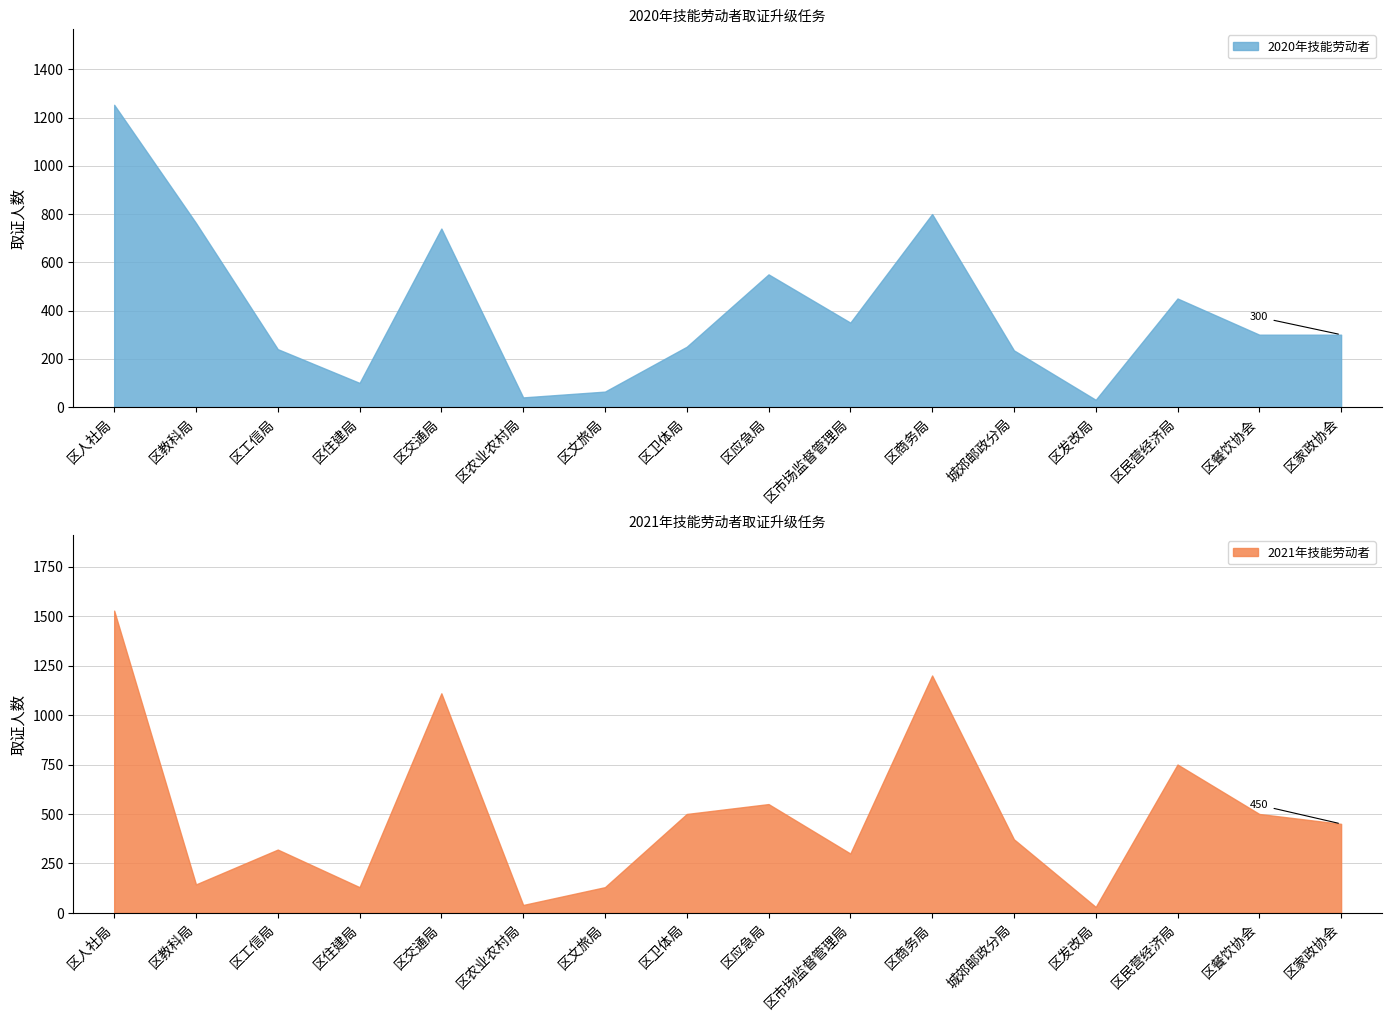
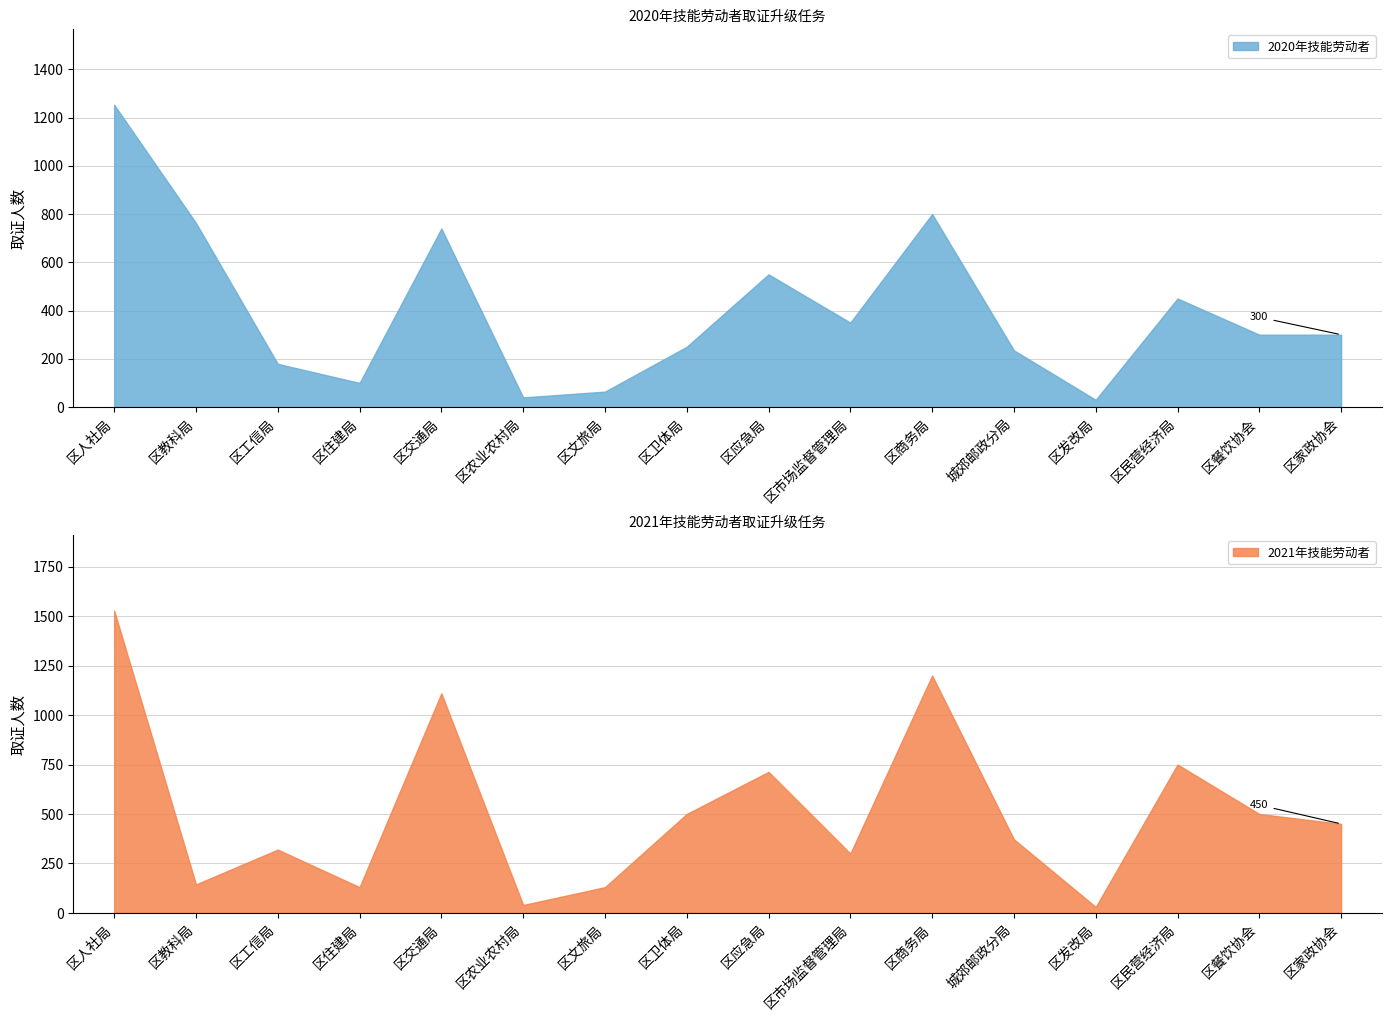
  {
    "2020年技能劳动者取证升级任务": {
      "区人社局": 1250,
      "区教科局": 760,
-     "区工信局": 240,
+     "区工信局": 180,
      "区住建局": 100,
      "区交通局": 740,
      "区农业农村局": 40,
      "区文旅局": 60,
      "区卫体局": 250,
      "区应急局": 550,
      "区市场监督管理局": 350,
      "区商务局": 800,
      "城郊邮政分局": 240,
      "区发改局": 30,
      "区民营经济局": 450,
      "区家政协会": 300
    },
    "2021年技能劳动者取证升级任务": {
      "区人社局": 1530,
      "区教科局": 140,
      "区工信局": 320,
      "区住建局": 130,
      "区交通局": 1110,
      "区农业农村局": 40,
      "区文旅局": 130,
      "区卫体局": 500,
-     "区应急局": 550,
+     "区应急局": 710,
      "区市场监督管理局": 300,
      "区商务局": 1200,
      "城郊邮政分局": 370,
      "区发改局": 30,
      "区民营经济局": 750,
      "区家政协会": 450
    }
  }
